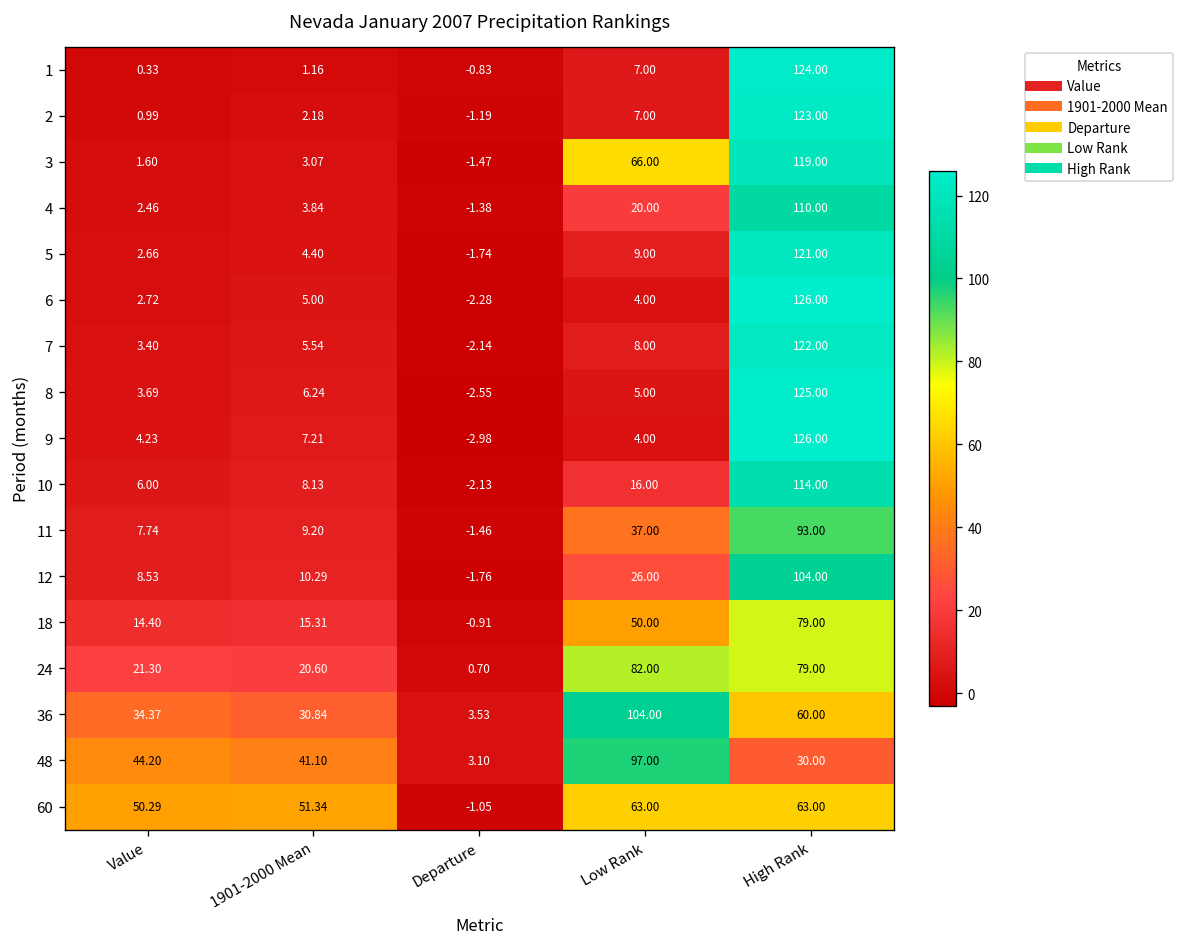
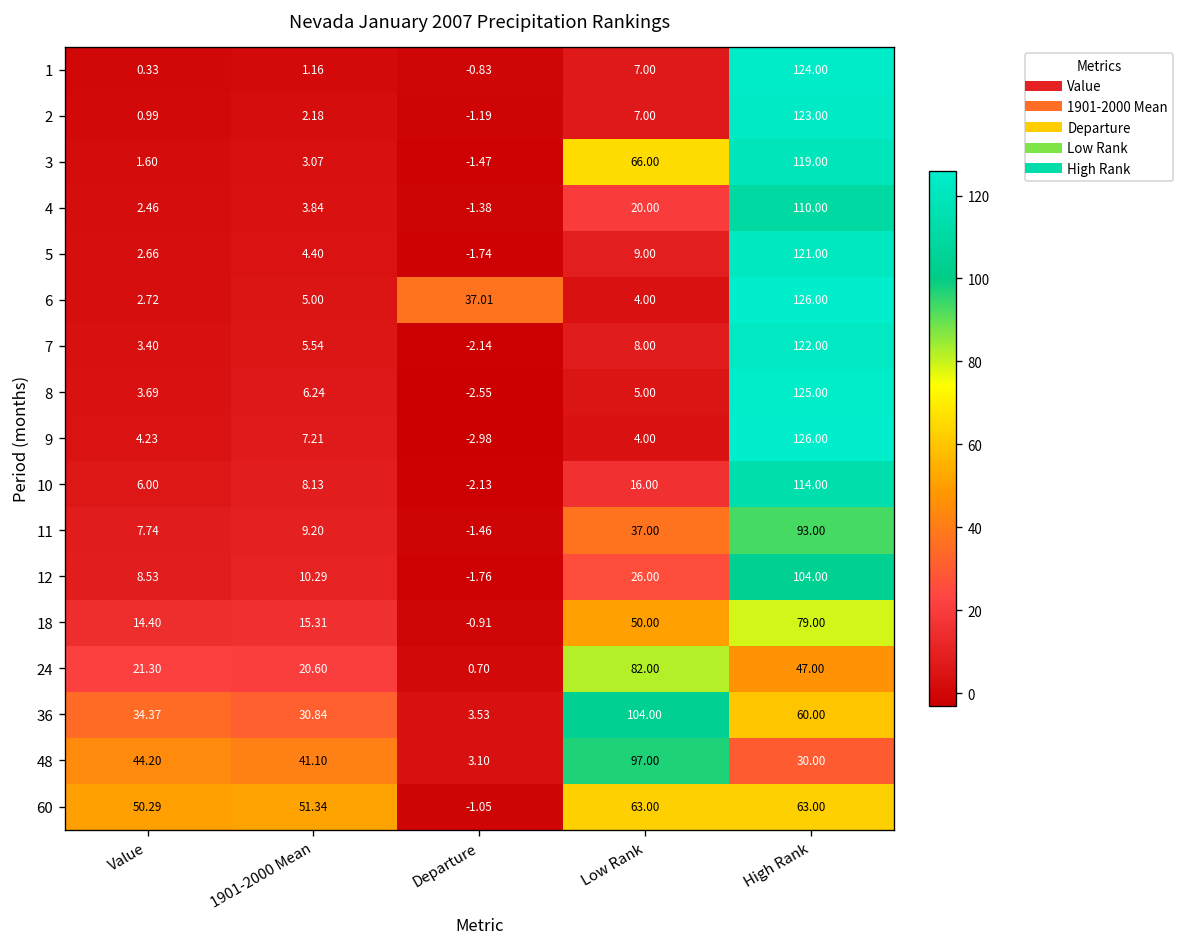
  {
    "1": {
      "Value": 0.33,
      "1901-2000 Mean": 1.16,
      "Departure": -0.83,
      "Low Rank": 7.00,
      "High Rank": 124.00
    },
    "2": {
      "Value": 0.99,
      "1901-2000 Mean": 2.18,
      "Departure": -1.19,
      "Low Rank": 7.00,
      "High Rank": 123.00
    },
    "3": {
      "Value": 1.60,
      "1901-2000 Mean": 3.07,
      "Departure": -1.47,
      "Low Rank": 66.00,
      "High Rank": 119.00
    },
    "4": {
      "Value": 2.46,
      "1901-2000 Mean": 3.84,
      "Departure": -1.38,
      "Low Rank": 20.00,
      "High Rank": 110.00
    },
    "5": {
      "Value": 2.66,
      "1901-2000 Mean": 4.40,
      "Departure": -1.74,
      "Low Rank": 9.00,
      "High Rank": 121.00
    },
    "6": {
      "Value": 2.72,
      "1901-2000 Mean": 5.00,
-     "Departure": -2.28,
+     "Departure": 37.01,
      "Low Rank": 4.00,
      "High Rank": 126.00
    },
    "7": {
      "Value": 3.40,
      "1901-2000 Mean": 5.54,
      "Departure": -2.14,
      "Low Rank": 8.00,
      "High Rank": 122.00
    },
    "8": {
      "Value": 3.69,
      "1901-2000 Mean": 6.24,
      "Departure": -2.55,
      "Low Rank": 5.00,
      "High Rank": 125.00
    },
    "9": {
      "Value": 4.23,
      "1901-2000 Mean": 7.21,
      "Departure": -2.98,
      "Low Rank": 4.00,
      "High Rank": 126.00
    },
    "10": {
      "Value": 6.00,
      "1901-2000 Mean": 8.13,
      "Departure": -2.13,
      "Low Rank": 16.00,
      "High Rank": 114.00
    },
    "11": {
      "Value": 7.74,
      "1901-2000 Mean": 9.20,
      "Departure": -1.46,
      "Low Rank": 37.00,
      "High Rank": 93.00
    },
    "12": {
      "Value": 8.53,
      "1901-2000 Mean": 10.29,
      "Departure": -1.76,
      "Low Rank": 26.00,
      "High Rank": 104.00
    },
    "18": {
      "Value": 14.40,
      "1901-2000 Mean": 15.31,
      "Departure": -0.91,
      "Low Rank": 50.00,
      "High Rank": 79.00
    },
    "24": {
      "Value": 21.30,
      "1901-2000 Mean": 20.60,
      "Departure": 0.70,
      "Low Rank": 82.00,
-     "High Rank": 79.00
+     "High Rank": 47.00
    },
    "36": {
      "Value": 34.37,
      "1901-2000 Mean": 30.84,
      "Departure": 3.53,
      "Low Rank": 104.00,
      "High Rank": 60.00
    },
    "48": {
      "Value": 44.20,
      "1901-2000 Mean": 41.10,
      "Departure": 3.10,
      "Low Rank": 97.00,
      "High Rank": 30.00
    },
    "60": {
      "Value": 50.29,
      "1901-2000 Mean": 51.34,
      "Departure": -1.05,
      "Low Rank": 63.00,
      "High Rank": 63.00
    }
  }
